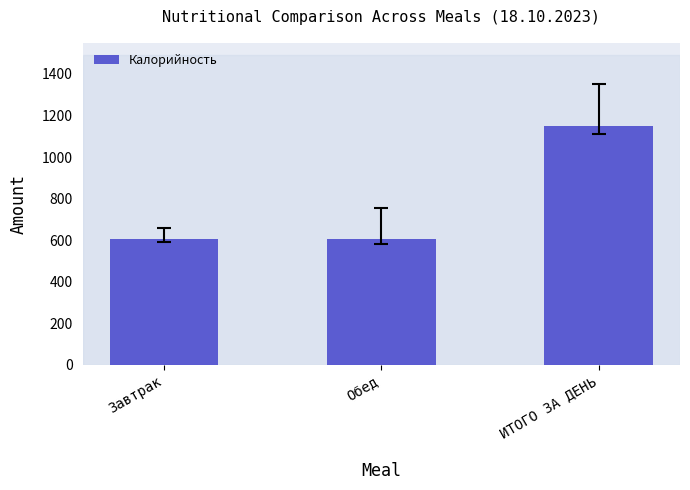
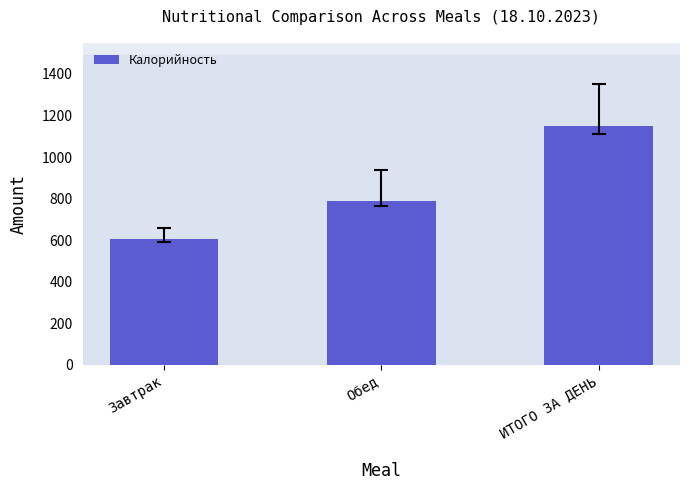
  {
    "Калорийность": {
      "Завтрак": 610,
-     "Обед": 600,
+     "Обед": 790,
      "ИТОГО ЗА ДЕНЬ": 1150
    }
  }
